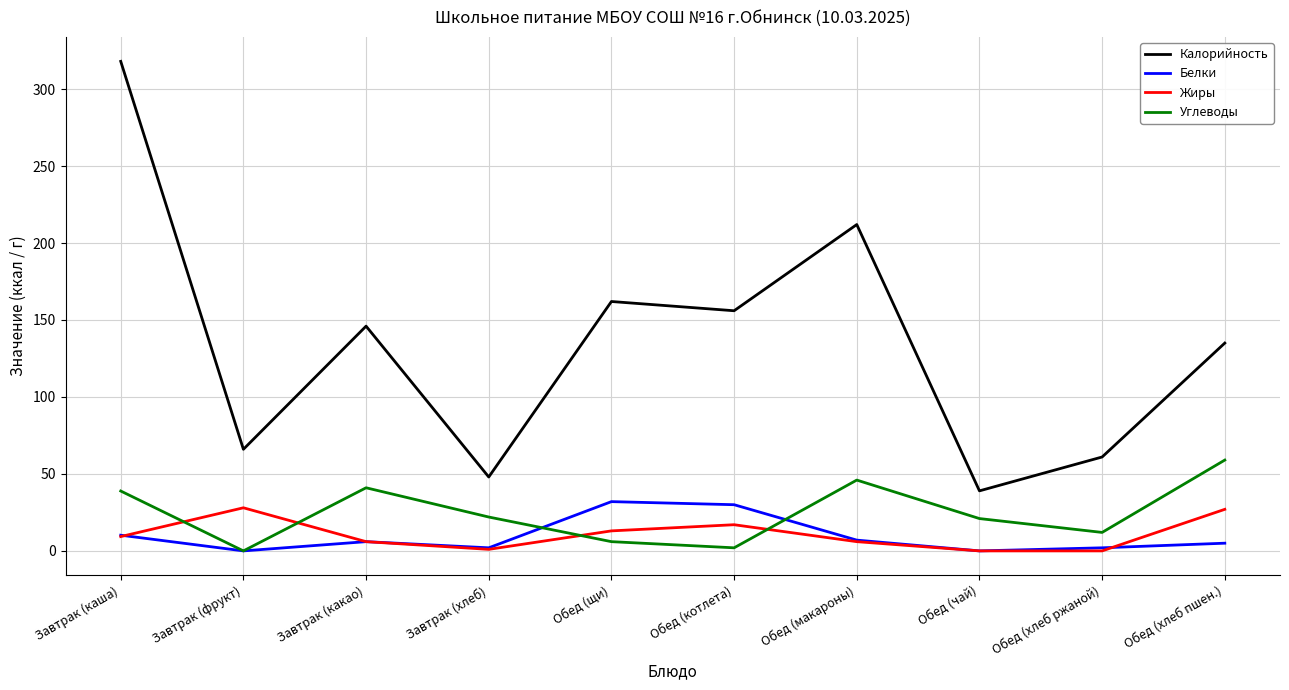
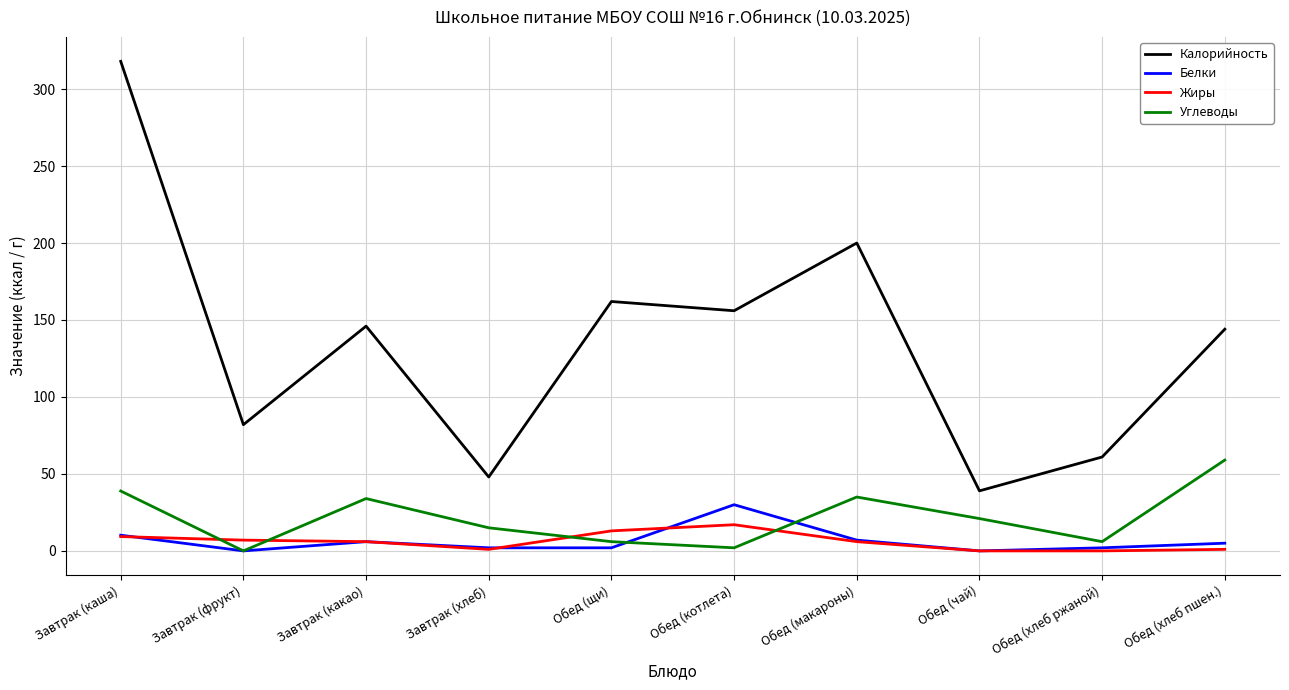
  {
    "Калорийность": {
      "Завтрак (каша)": 318,
-     "Завтрак (фрукт)": 66,
+     "Завтрак (фрукт)": 82,
      "Завтрак (какао)": 146,
      "Завтрак (хлеб)": 48,
      "Обед (щи)": 162,
      "Обед (котлета)": 156,
-     "Обед (макароны)": 212,
+     "Обед (макароны)": 200,
      "Обед (чай)": 39,
      "Обед (хлеб ржаной)": 61,
-     "Обед (хлеб пшен.)": 135
+     "Обед (хлеб пшен.)": 144
    },
    "Белки": {
-     "Обед (щи)": 32,
+     "Обед (щи)": 2,
      "Обед (котлета)": 30,
      "Обед (хлеб ржаной)": 2,
      "Обед (хлеб пшен.)": 5
    },
    "Жиры": {
-     "Завтрак (фрукт)": 28,
+     "Завтрак (фрукт)": 7,
      "Обед (щи)": 13,
      "Обед (котлета)": 17,
      "Обед (хлеб ржаной)": 0,
-     "Обед (хлеб пшен.)": 27
+     "Обед (хлеб пшен.)": 1
    },
    "Углеводы": {
      "Завтрак (каша)": 39,
-     "Завтрак (какао)": 41,
-     "Завтрак (хлеб)": 22,
+     "Завтрак (какао)": 34,
+     "Завтрак (хлеб)": 15,
      "Обед (щи)": 6,
      "Обед (котлета)": 2,
-     "Обед (макароны)": 46,
+     "Обед (макароны)": 35,
      "Обед (чай)": 21,
-     "Обед (хлеб ржаной)": 12,
+     "Обед (хлеб ржаной)": 6,
      "Обед (хлеб пшен.)": 59
    }
  }
